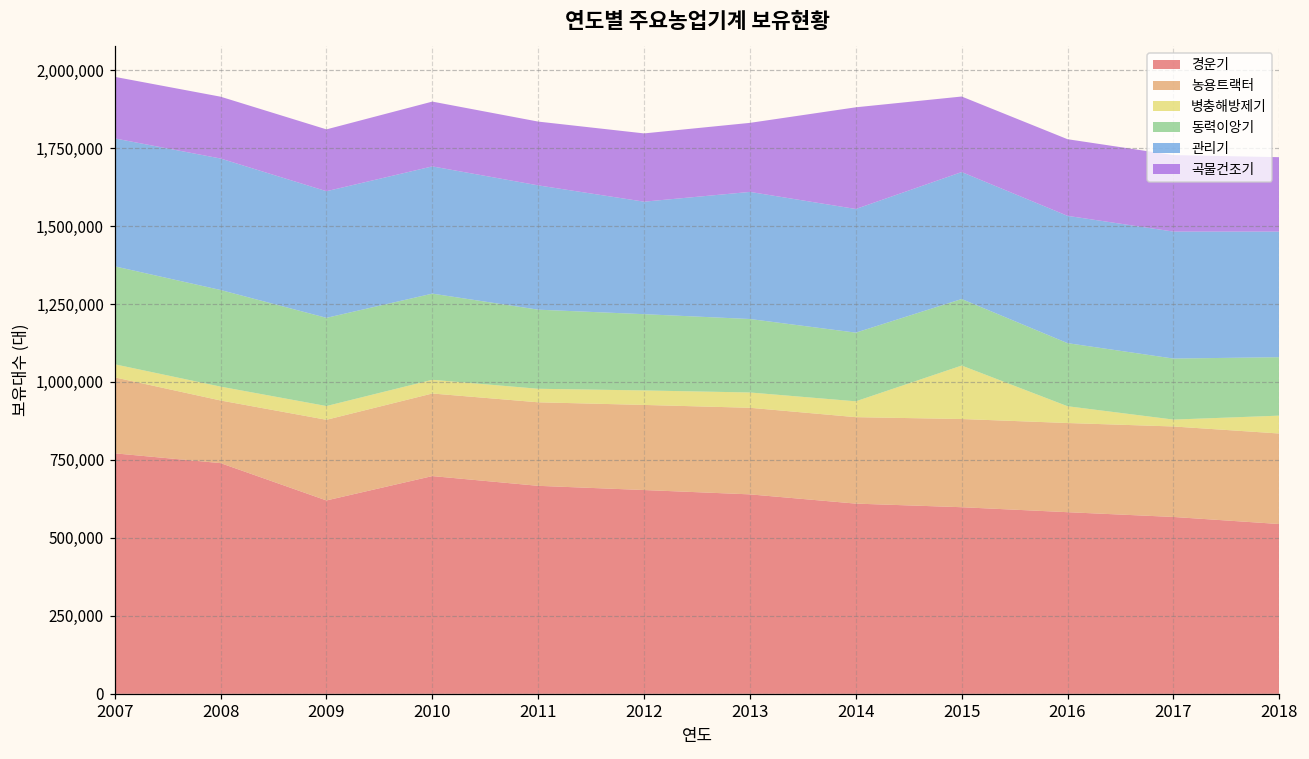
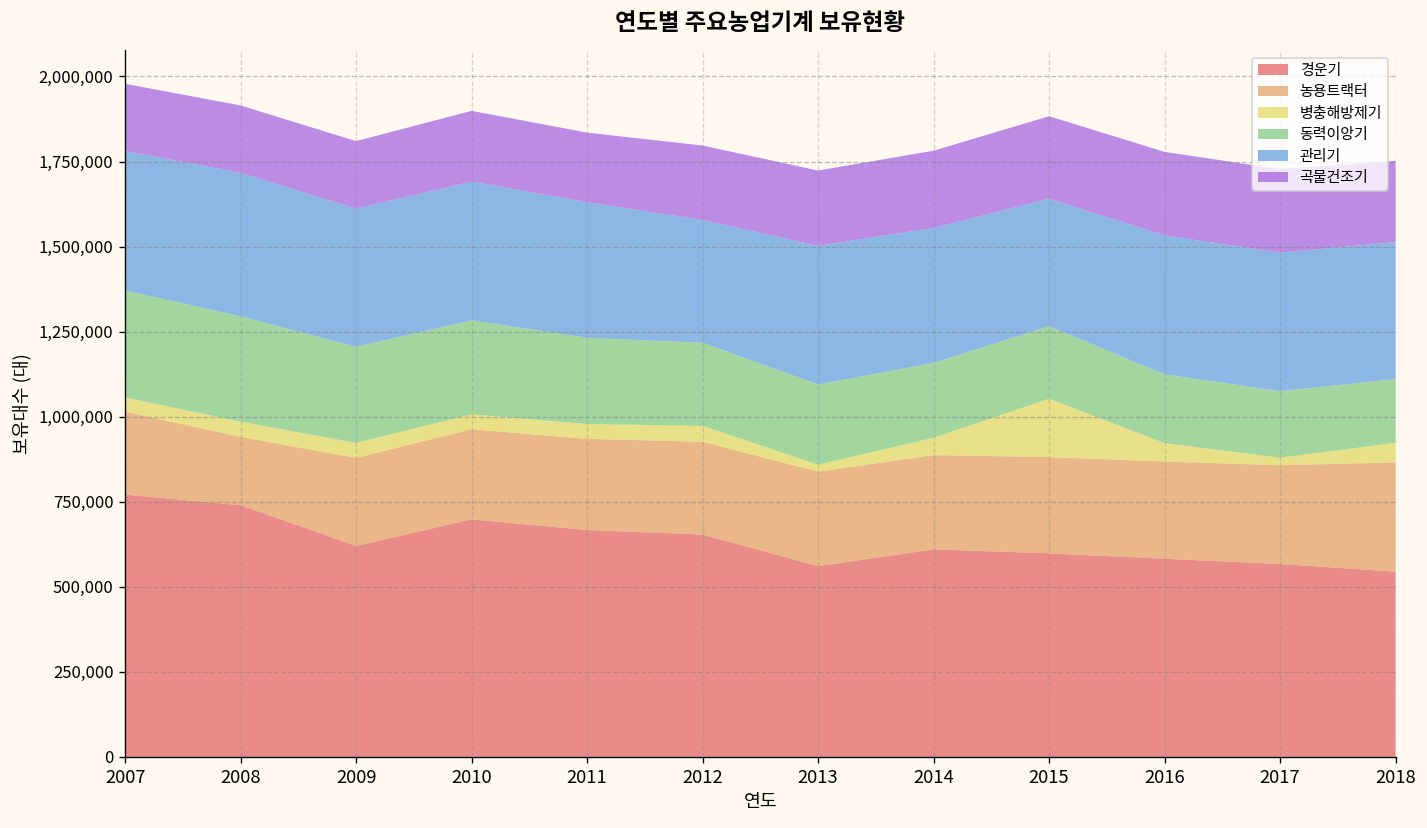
  {
    "경운기": {
      "2007": "770,000",
      "2008": "740,000",
      "2009": "620,000",
      "2010": "700,000",
      "2011": "670,000",
      "2012": "650,000",
-     "2013": "640,000",
+     "2013": "560,000",
      "2014": "610,000",
      "2015": "600,000",
      "2016": "580,000",
      "2017": "570,000",
      "2018": "540,000"
    },
    "농용트랙터": {
      "2007": "240,000",
      "2008": "200,000",
      "2009": "260,000",
      "2010": "260,000",
      "2011": "270,000",
      "2012": "270,000",
      "2013": "280,000",
      "2014": "280,000",
      "2015": "280,000",
      "2016": "290,000",
      "2017": "290,000",
-     "2018": "290,000"
+     "2018": "320,000"
    },
    "병충해방제기": {
      "2007": "40,000",
      "2008": "40,000",
      "2009": "40,000",
      "2010": "40,000",
      "2011": "40,000",
      "2012": "50,000",
-     "2013": "50,000",
+     "2013": "20,000",
      "2014": "50,000",
      "2015": "170,000",
      "2016": "50,000",
      "2017": "20,000",
      "2018": "60,000"
    },
    "동력이앙기": {
      "2007": "310,000",
      "2008": "310,000",
      "2009": "280,000",
      "2010": "280,000",
      "2011": "250,000",
      "2012": "240,000",
      "2013": "240,000",
      "2014": "220,000",
      "2015": "210,000",
      "2016": "200,000",
      "2017": "200,000",
      "2018": "190,000"
    },
    "관리기": {
      "2007": "410,000",
      "2008": "420,000",
      "2009": "410,000",
      "2010": "410,000",
      "2011": "400,000",
      "2012": "360,000",
      "2013": "410,000",
      "2014": "400,000",
-     "2015": "410,000",
+     "2015": "380,000",
      "2016": "410,000",
      "2017": "410,000",
      "2018": "400,000"
    },
    "곡물건조기": {
      "2007": "200,000",
      "2008": "200,000",
      "2009": "200,000",
      "2010": "210,000",
      "2011": "200,000",
      "2012": "220,000",
      "2013": "220,000",
-     "2014": "330,000",
+     "2014": "230,000",
      "2015": "240,000",
      "2016": "250,000",
      "2018": "240,000"
    }
  }
